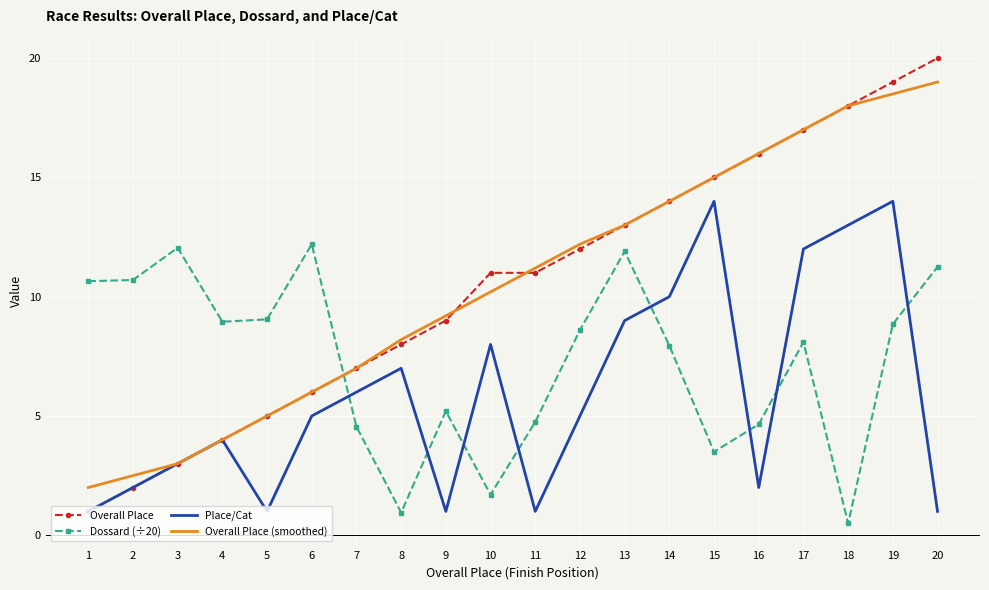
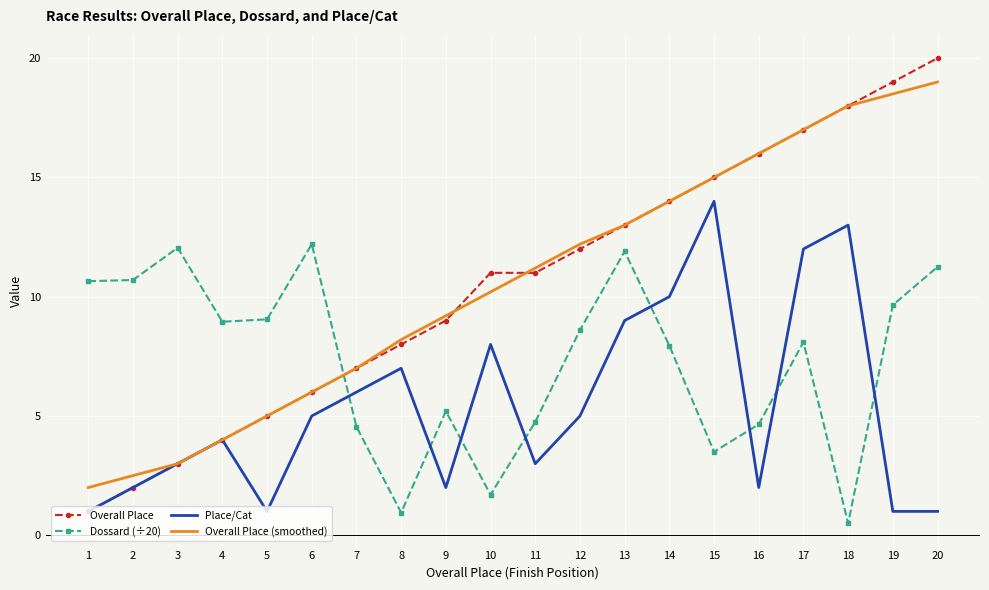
  {
    "Overall Place": {
      "8": 8.0,
      "9": 9.0,
      "10": 11.0,
      "11": 11.0,
      "12": 12.0,
      "19": 19.0,
      "20": 20.0
    },
    "Dossard (÷20)": {
      "1": 10.7,
      "2": 10.7,
      "3": 12.1,
      "4": 9.0,
      "5": 9.1,
      "6": 12.2,
      "7": 4.6,
      "8": 1.0,
      "9": 5.2,
      "10": 1.7,
      "11": 4.8,
      "12": 8.6,
      "13": 11.9,
      "14": 8.0,
      "15": 3.5,
      "16": 4.7,
      "17": 8.1,
      "18": 0.5,
-     "19": 8.9,
+     "19": 9.7,
      "20": 11.3
    },
    "Place/Cat": {
      "6": 5,
      "7": 6,
      "8": 7,
-     "9": 1,
+     "9": 2,
      "10": 8,
-     "11": 1,
+     "11": 3,
      "12": 5,
      "13": 9,
      "14": 10,
      "15": 14,
      "16": 2,
      "17": 12,
      "18": 13,
-     "19": 14,
+     "19": 1,
      "20": 1
    },
    "Overall Place (smoothed)": {
      "1": 2.0,
      "2": 2.5,
      "8": 8.2,
      "9": 9.2,
      "10": 10.2,
      "11": 11.2,
      "12": 12.2,
      "19": 18.5,
      "20": 19.0
    }
  }
